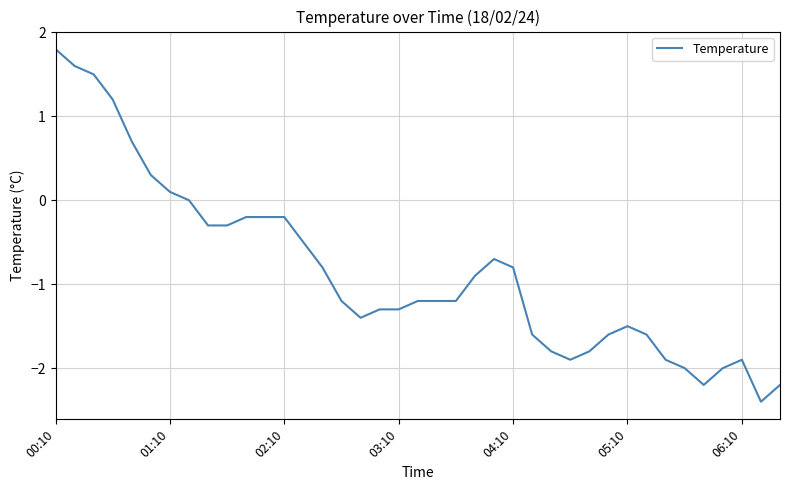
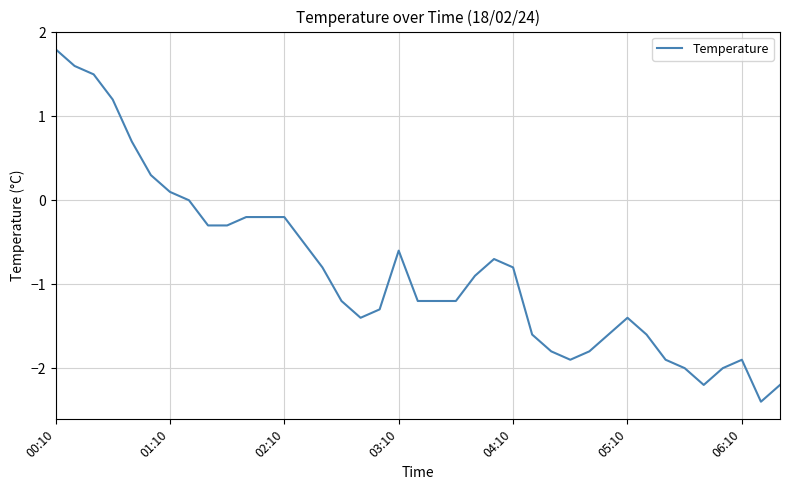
  {
    "00:10": 1.8,
    "01:10": 0.1,
    "02:10": -0.2,
-   "03:10": -1.3,
+   "03:10": -0.6,
    "04:10": -0.8,
-   "05:10": -1.5,
+   "05:10": -1.4,
    "06:10": -1.9
  }
